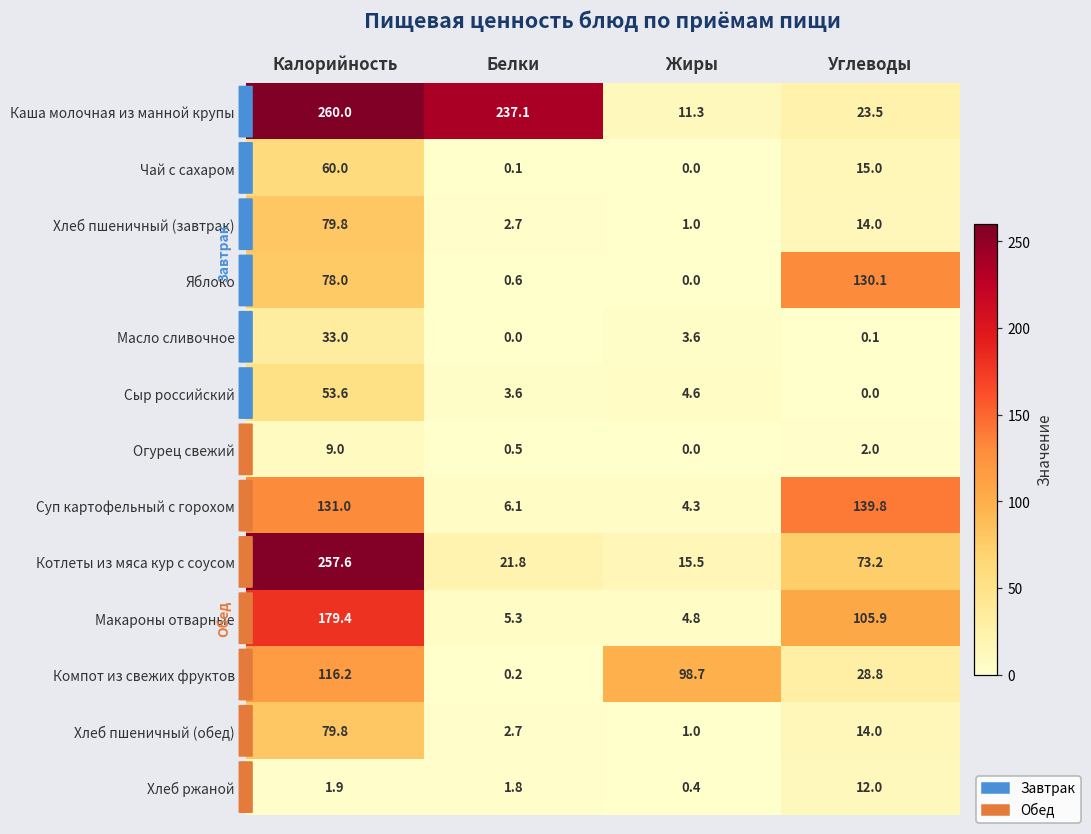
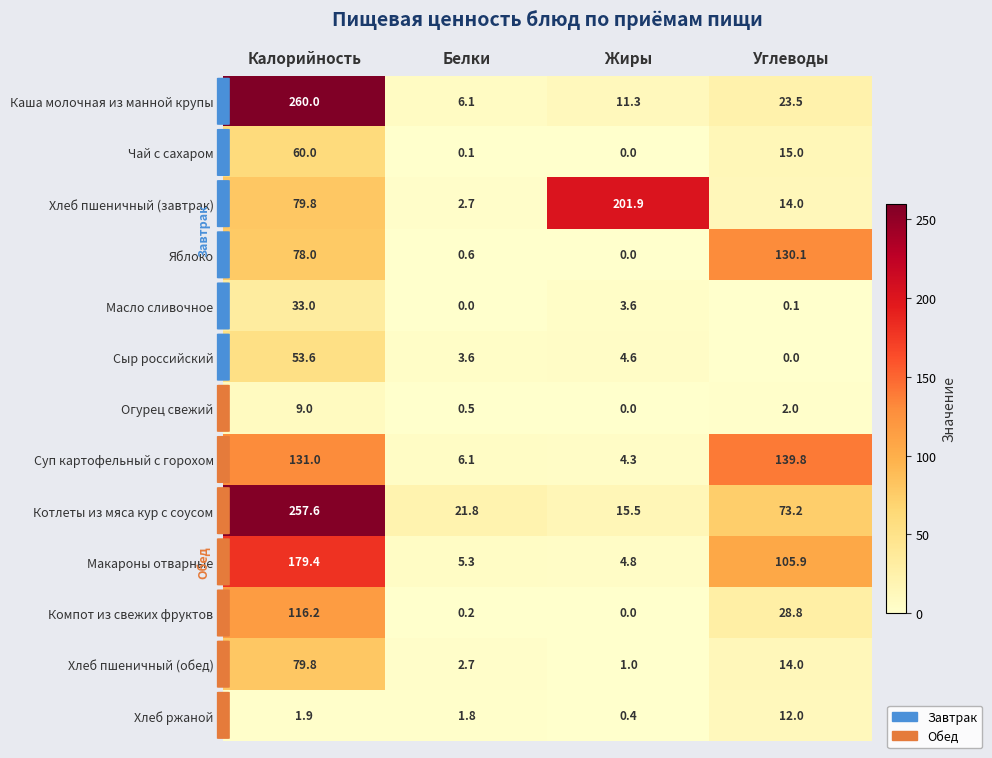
  {
    "Каша молочная из манной крупы": {
      "Калорийность": 260.0,
-     "Белки": 237.1,
+     "Белки": 6.1,
      "Жиры": 11.3,
      "Углеводы": 23.5
    },
    "Чай с сахаром": {
      "Калорийность": 60.0,
      "Белки": 0.1,
      "Жиры": 0.0,
      "Углеводы": 15.0
    },
    "Хлеб пшеничный (завтрак)": {
      "Калорийность": 79.8,
      "Белки": 2.7,
-     "Жиры": 1.0,
+     "Жиры": 201.9,
      "Углеводы": 14.0
    },
    "Яблоко": {
      "Калорийность": 78.0,
      "Белки": 0.6,
      "Жиры": 0.0,
      "Углеводы": 130.1
    },
    "Масло сливочное": {
      "Калорийность": 33.0,
      "Белки": 0.0,
      "Жиры": 3.6,
      "Углеводы": 0.1
    },
    "Сыр российский": {
      "Калорийность": 53.6,
      "Белки": 3.6,
      "Жиры": 4.6,
      "Углеводы": 0.0
    },
    "Огурец свежий": {
      "Калорийность": 9.0,
      "Белки": 0.5,
      "Жиры": 0.0,
      "Углеводы": 2.0
    },
    "Суп картофельный с горохом": {
      "Калорийность": 131.0,
      "Белки": 6.1,
      "Жиры": 4.3,
      "Углеводы": 139.8
    },
    "Котлеты из мяса кур с соусом": {
      "Калорийность": 257.6,
      "Белки": 21.8,
      "Жиры": 15.5,
      "Углеводы": 73.2
    },
    "Макароны отварные": {
      "Калорийность": 179.4,
      "Белки": 5.3,
      "Жиры": 4.8,
      "Углеводы": 105.9
    },
    "Компот из свежих фруктов": {
      "Калорийность": 116.2,
      "Белки": 0.2,
-     "Жиры": 98.7,
+     "Жиры": 0.0,
      "Углеводы": 28.8
    },
    "Хлеб пшеничный (обед)": {
      "Калорийность": 79.8,
      "Белки": 2.7,
      "Жиры": 1.0,
      "Углеводы": 14.0
    },
    "Хлеб ржаной": {
      "Калорийность": 1.9,
      "Белки": 1.8,
      "Жиры": 0.4,
      "Углеводы": 12.0
    }
  }
